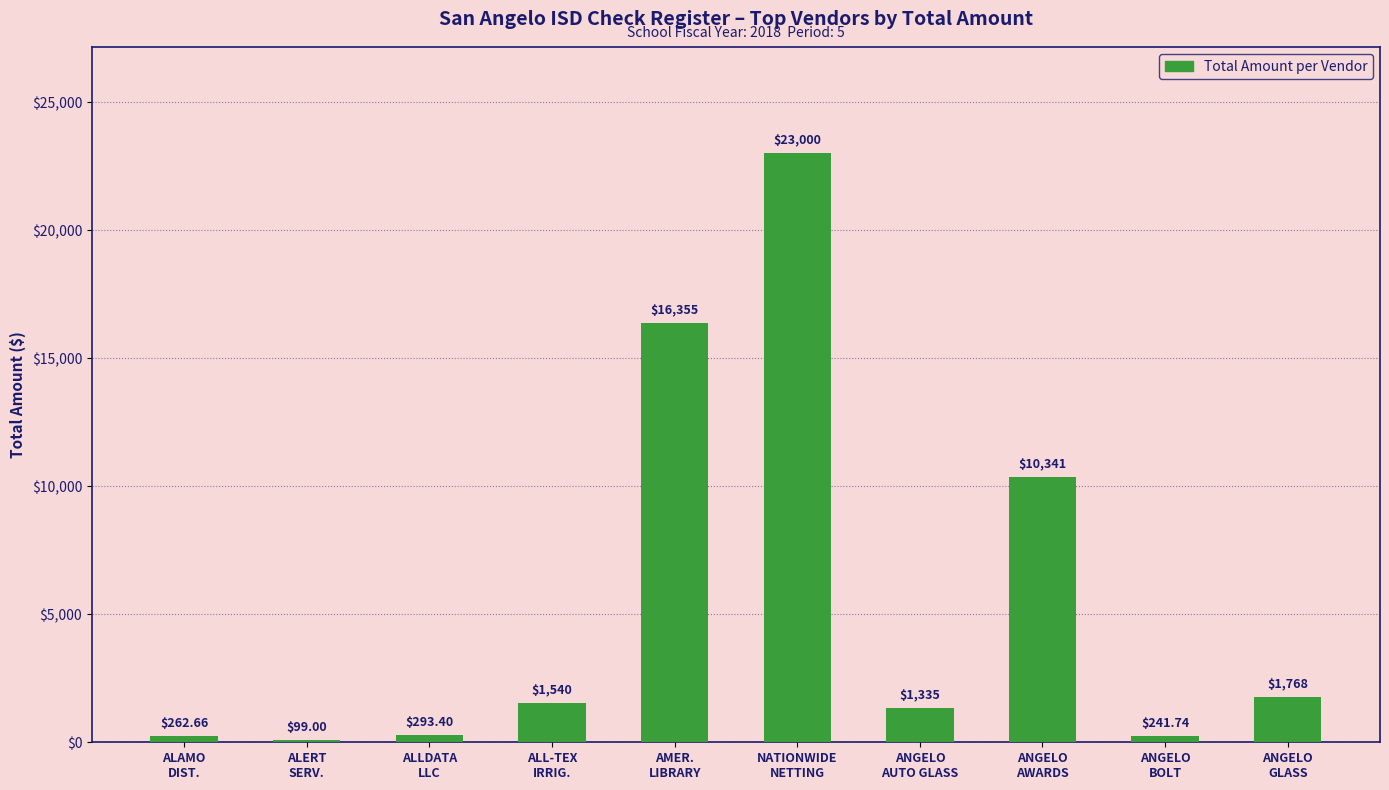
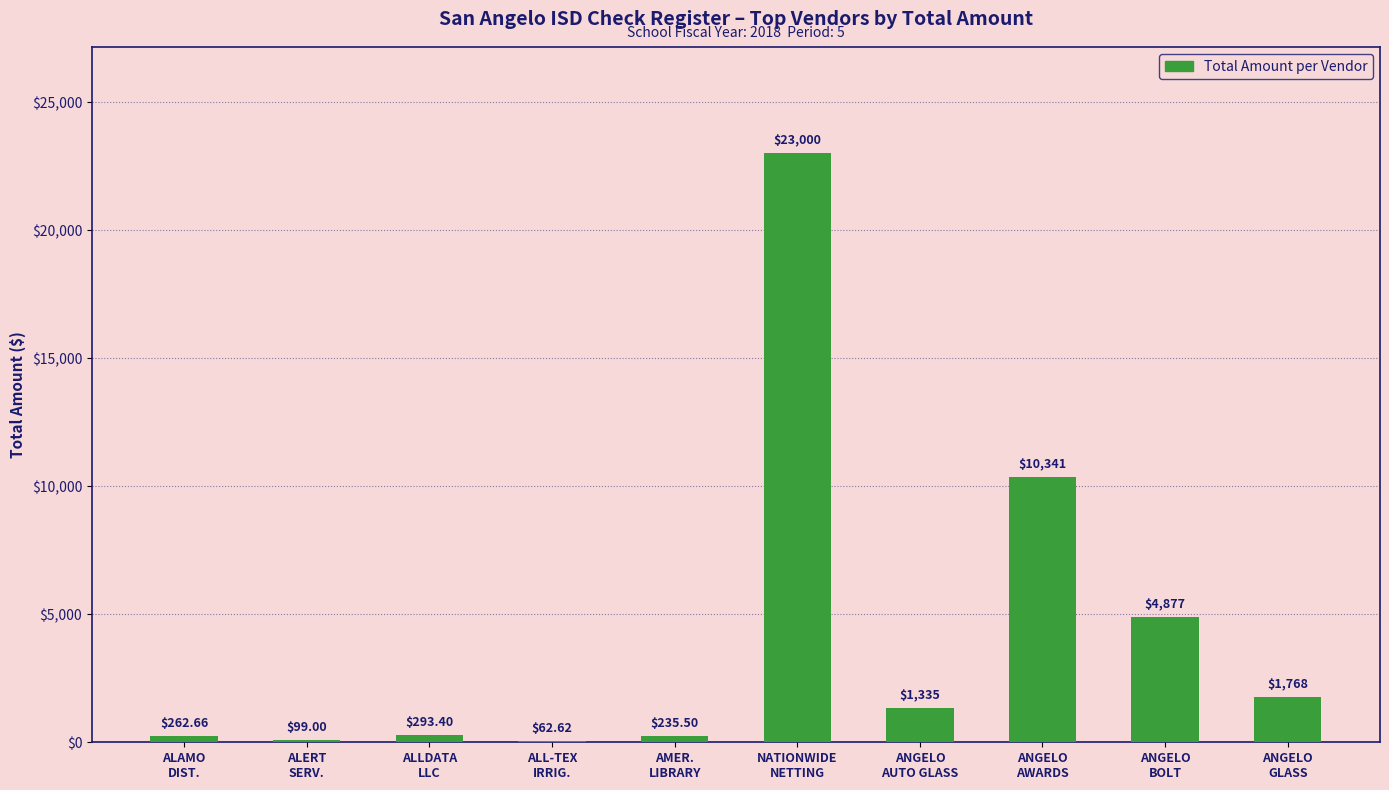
  {
    "ALAMO DIST.": "$262.66",
    "ALERT SERV.": "$99.00",
    "ALLDATA LLC": "$293.40",
-   "ALL-TEX IRRIG.": "$1,540",
-   "AMER. LIBRARY": "$16,355",
+   "ALL-TEX IRRIG.": "$62.62",
+   "AMER. LIBRARY": "$235.50",
    "NATIONWIDE NETTING": "$23,000",
    "ANGELO AUTO GLASS": "$1,335",
    "ANGELO AWARDS": "$10,341",
-   "ANGELO BOLT": "$241.74",
+   "ANGELO BOLT": "$4,877",
    "ANGELO GLASS": "$1,768"
  }
